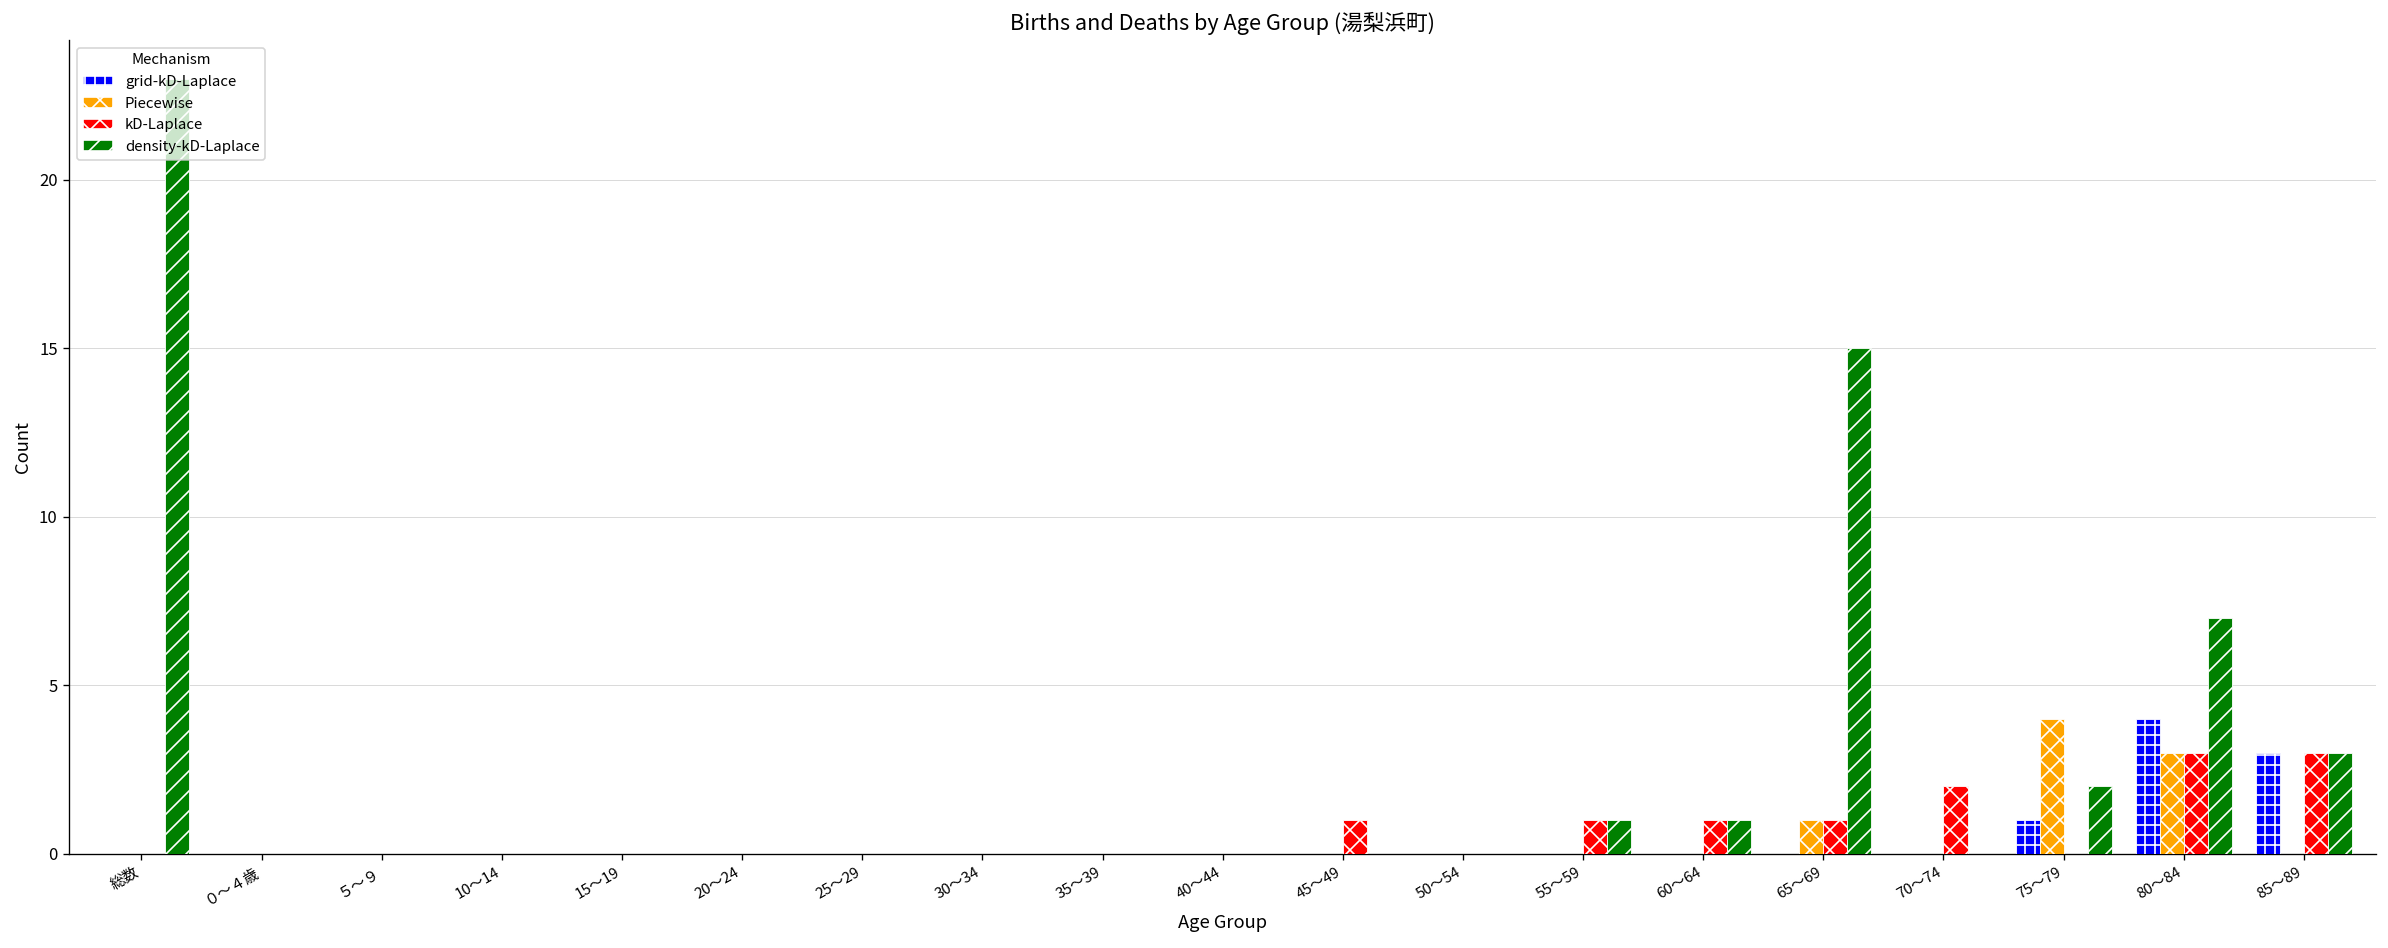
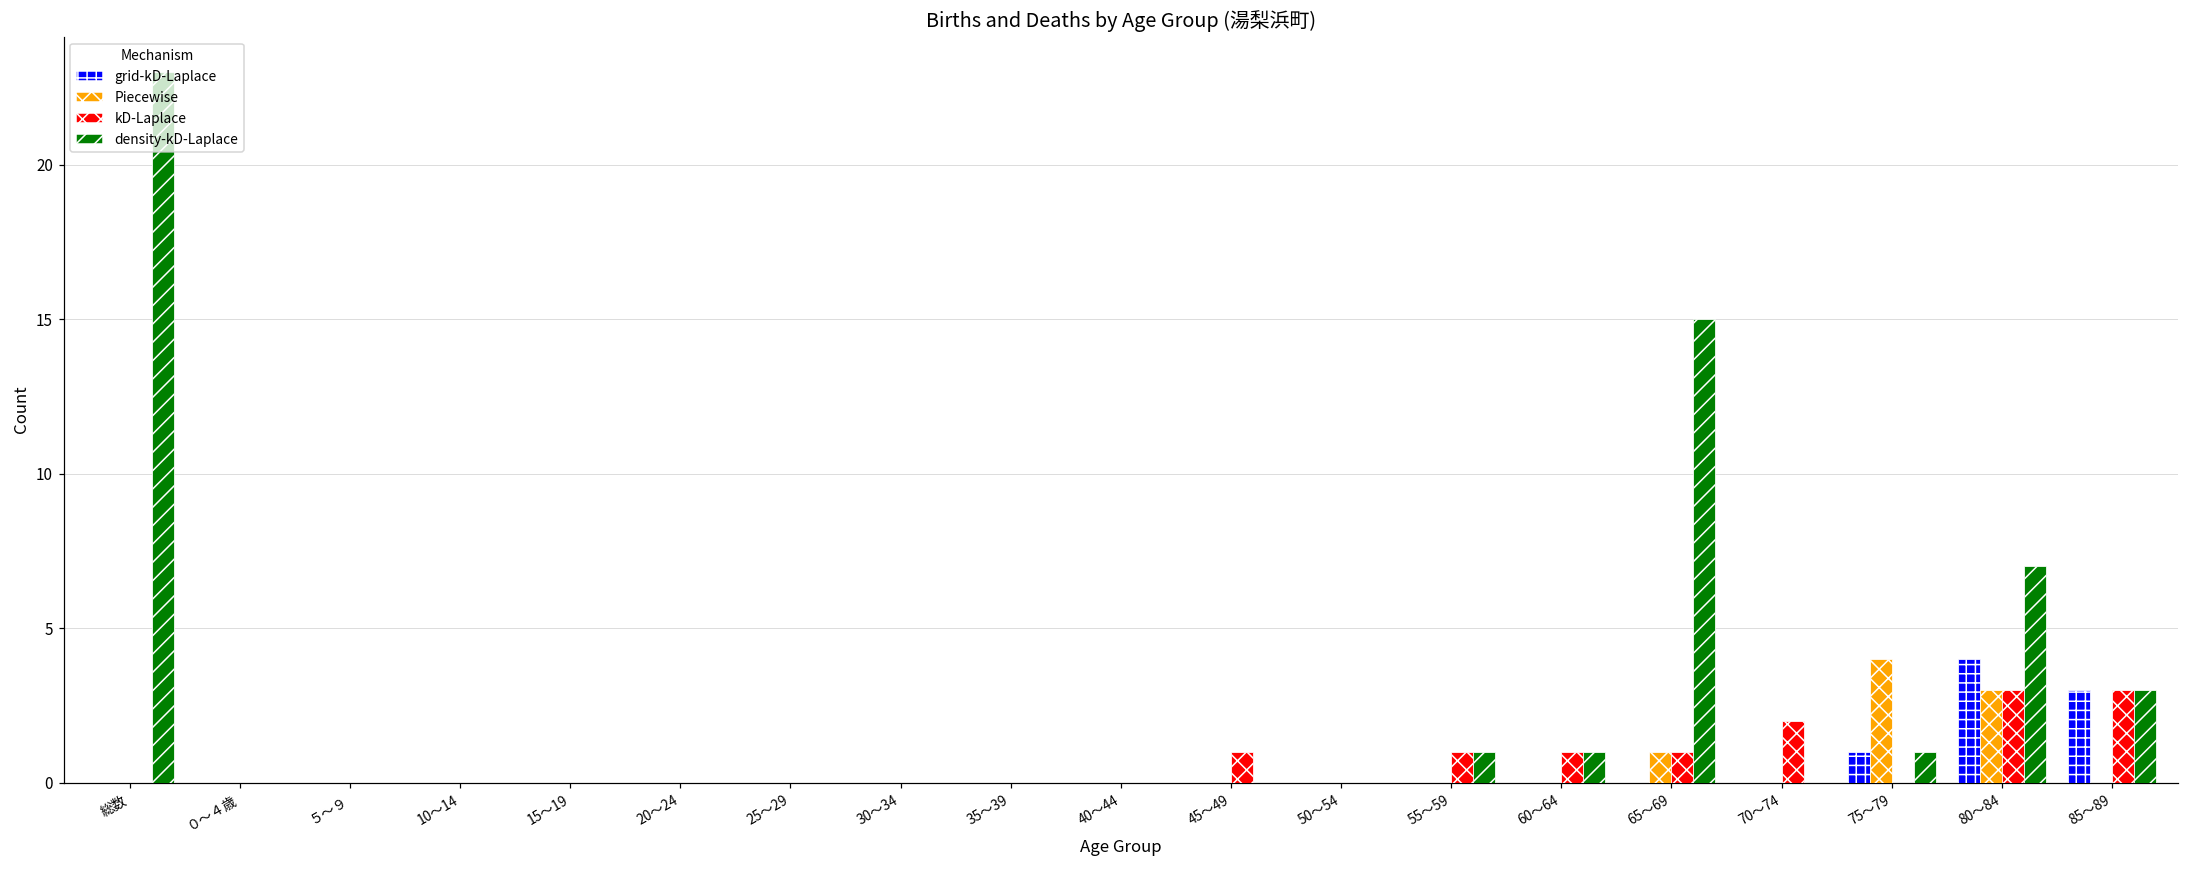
  {
    "grid-kD-Laplace": {
      "総数": 0,
      "０～４歳": 0,
      "５～９": 0,
      "10～14": 0,
      "15～19": 0,
      "20～24": 0,
      "25～29": 0,
      "30～34": 0,
      "35～39": 0,
      "40～44": 0,
      "45～49": 0,
      "50～54": 0,
      "55～59": 0,
      "60～64": 0,
      "65～69": 0,
      "70～74": 0,
      "75～79": 1,
      "80～84": 4,
      "85～89": 3
    },
    "Piecewise": {
      "総数": 0,
      "０～４歳": 0,
      "５～９": 0,
      "10～14": 0,
      "15～19": 0,
      "20～24": 0,
      "25～29": 0,
      "30～34": 0,
      "35～39": 0,
      "40～44": 0,
      "45～49": 0,
      "50～54": 0,
      "55～59": 0,
      "60～64": 0,
      "65～69": 1,
      "70～74": 0,
      "75～79": 4,
      "80～84": 3,
      "85～89": 0
    },
    "kD-Laplace": {
      "総数": 0,
      "０～４歳": 0,
      "５～９": 0,
      "10～14": 0,
      "15～19": 0,
      "20～24": 0,
      "25～29": 0,
      "30～34": 0,
      "35～39": 0,
      "40～44": 0,
      "45～49": 1,
      "50～54": 0,
      "55～59": 1,
      "60～64": 1,
      "65～69": 1,
      "70～74": 2,
      "75～79": 0,
      "80～84": 3,
      "85～89": 3
    },
    "density-kD-Laplace": {
      "０～４歳": 0,
      "５～９": 0,
      "10～14": 0,
      "15～19": 0,
      "20～24": 0,
      "25～29": 0,
      "30～34": 0,
      "35～39": 0,
      "40～44": 0,
      "45～49": 0,
      "50～54": 0,
      "55～59": 1,
      "60～64": 1,
      "65～69": 15,
      "70～74": 0,
-     "75～79": 2,
+     "75～79": 1,
      "80～84": 7,
      "85～89": 3
    }
  }
